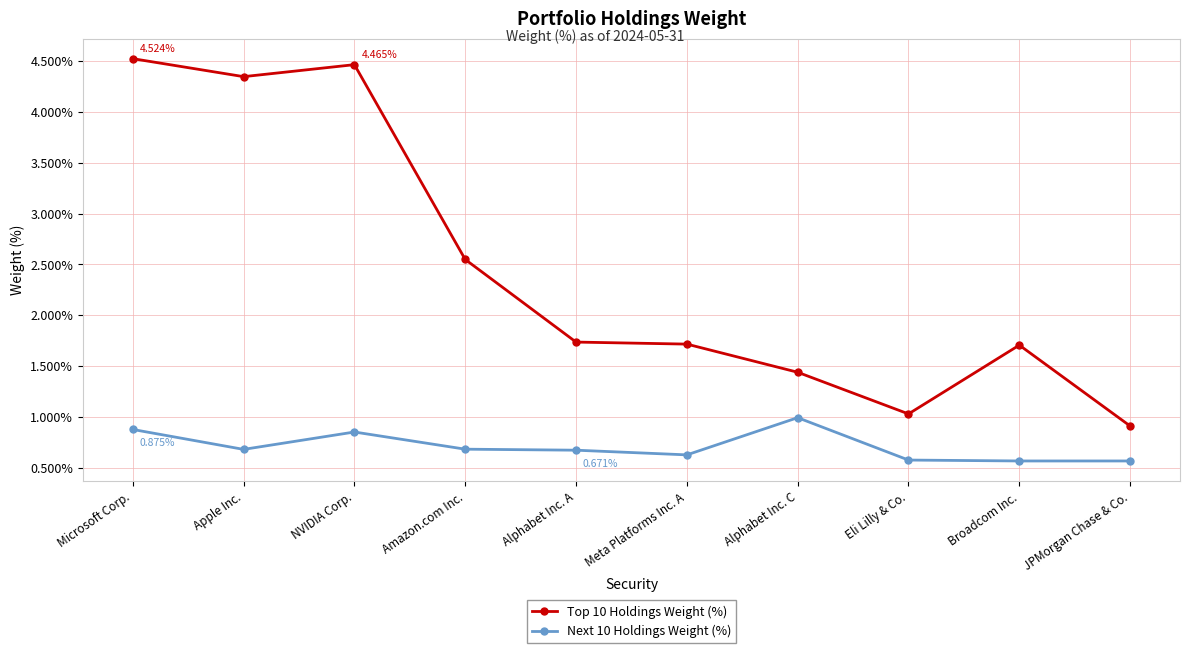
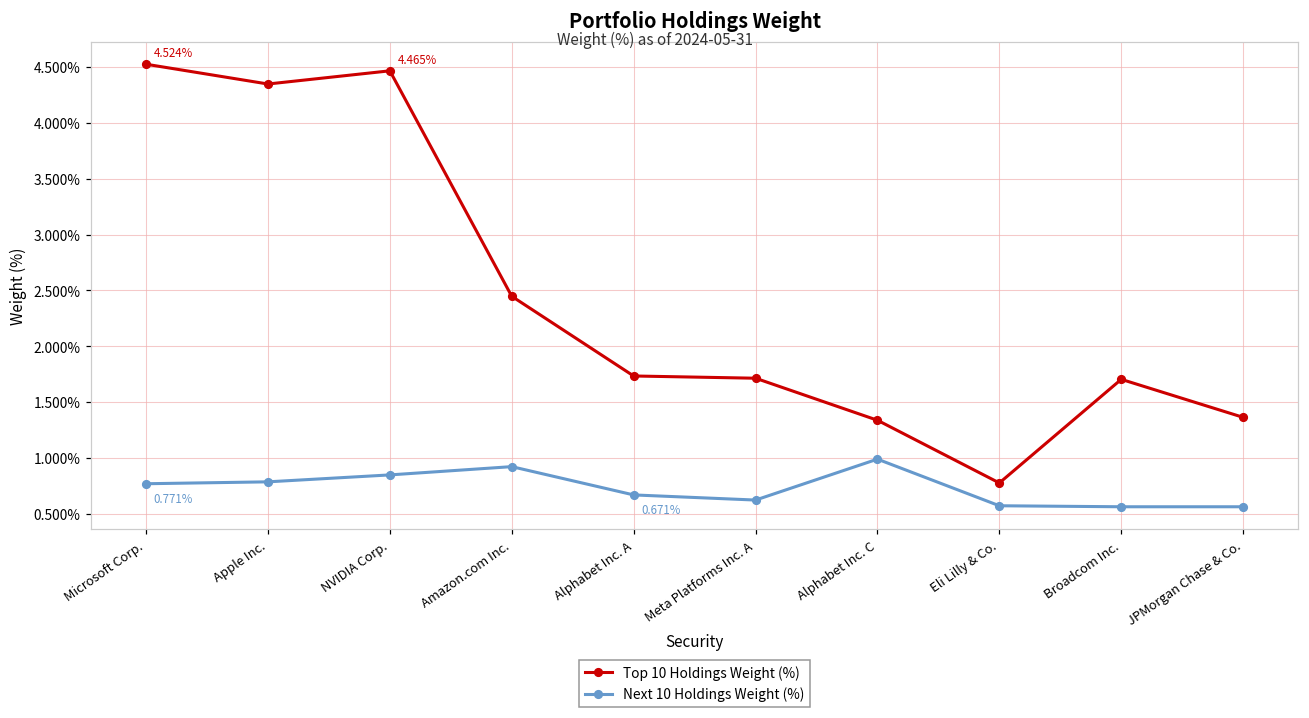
  {
    "Top 10 Holdings Weight (%)": {
      "Apple Inc.": "4.35%",
-     "Amazon.com Inc.": "2.55%",
+     "Amazon.com Inc.": "2.45%",
      "Alphabet Inc. A": "1.74%",
      "Meta Platforms Inc. A": "1.72%",
-     "Alphabet Inc. C": "1.44%",
-     "Eli Lilly & Co.": "1.03%",
+     "Alphabet Inc. C": "1.34%",
+     "Eli Lilly & Co.": "0.78%",
      "Broadcom Inc.": "1.71%",
-     "JPMorgan Chase & Co.": "0.91%"
+     "JPMorgan Chase & Co.": "1.37%"
    },
    "Next 10 Holdings Weight (%)": {
-     "Microsoft Corp.": "0.875%",
-     "Apple Inc.": "0.68%",
-     "Amazon.com Inc.": "0.68%",
+     "Microsoft Corp.": "0.771%",
+     "Apple Inc.": "0.79%",
+     "Amazon.com Inc.": "0.92%",
      "Alphabet Inc. A": "0.671%"
    }
  }
